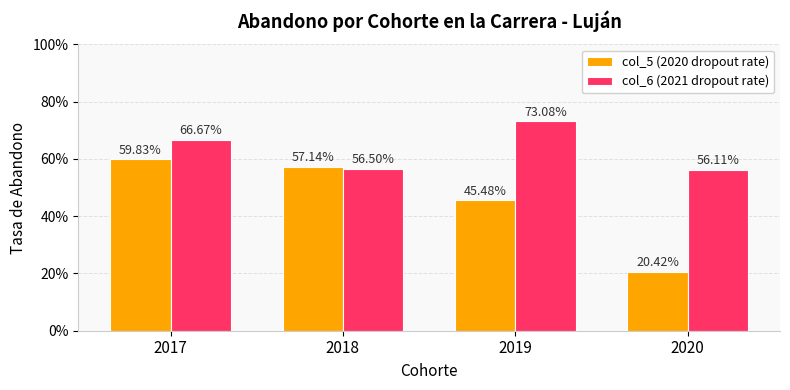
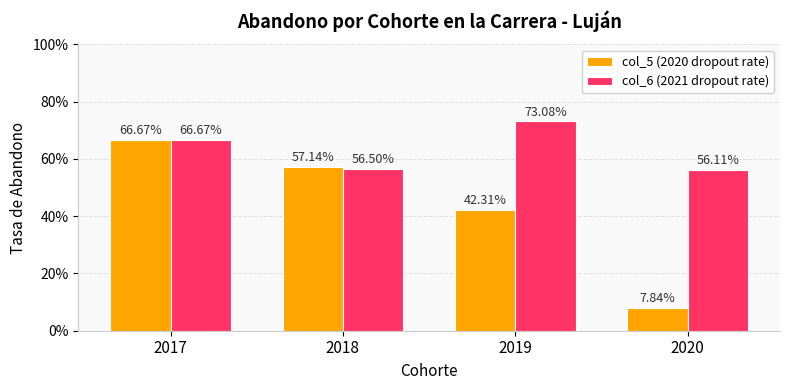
  {
    "col_5 (2020 dropout rate)": {
-     "2017": "59.83%",
+     "2017": "66.67%",
      "2018": "57.14%",
-     "2019": "45.48%",
-     "2020": "20.42%"
+     "2019": "42.31%",
+     "2020": "7.84%"
    },
    "col_6 (2021 dropout rate)": {
      "2017": "66.67%",
      "2018": "56.50%",
      "2019": "73.08%",
      "2020": "56.11%"
    }
  }
